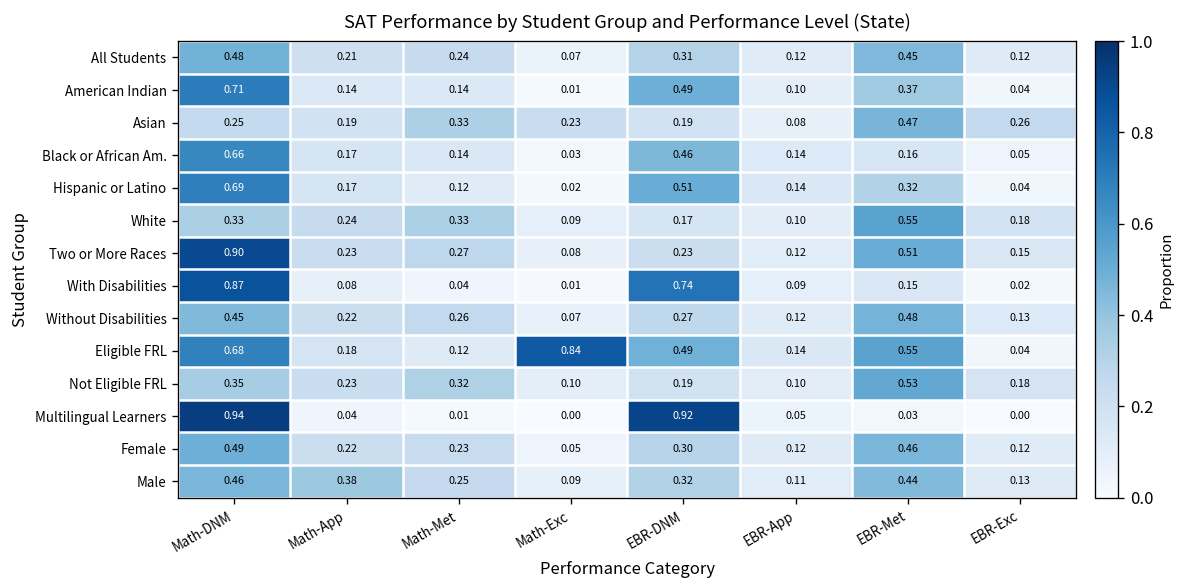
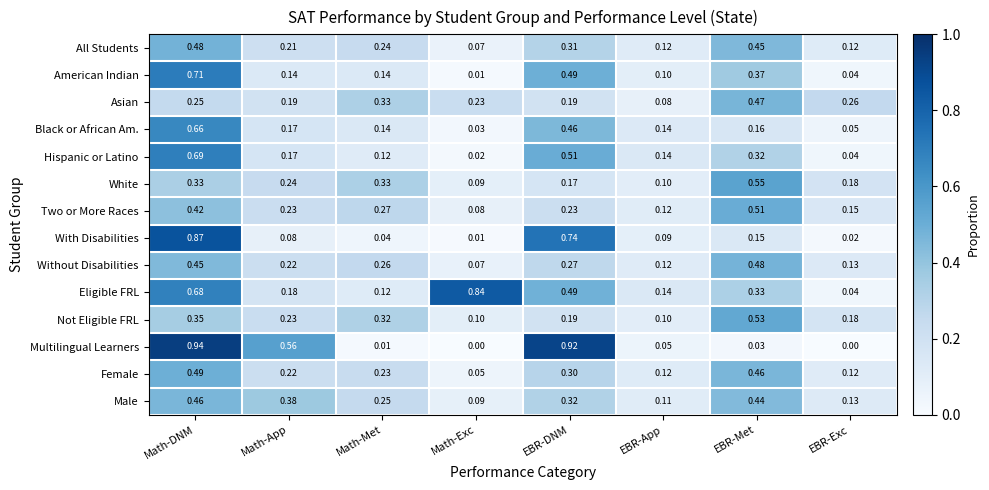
  {
    "All Students": {
      "Math-DNM": 0.48,
      "Math-App": 0.21,
      "Math-Met": 0.24,
      "Math-Exc": 0.07,
      "EBR-DNM": 0.31,
      "EBR-App": 0.12,
      "EBR-Met": 0.45,
      "EBR-Exc": 0.12
    },
    "American Indian": {
      "Math-DNM": 0.71,
      "Math-App": 0.14,
      "Math-Met": 0.14,
      "Math-Exc": 0.01,
      "EBR-DNM": 0.49,
      "EBR-App": 0.10,
      "EBR-Met": 0.37,
      "EBR-Exc": 0.04
    },
    "Asian": {
      "Math-DNM": 0.25,
      "Math-App": 0.19,
      "Math-Met": 0.33,
      "Math-Exc": 0.23,
      "EBR-DNM": 0.19,
      "EBR-App": 0.08,
      "EBR-Met": 0.47,
      "EBR-Exc": 0.26
    },
    "Black or African Am.": {
      "Math-DNM": 0.66,
      "Math-App": 0.17,
      "Math-Met": 0.14,
      "Math-Exc": 0.03,
      "EBR-DNM": 0.46,
      "EBR-App": 0.14,
      "EBR-Met": 0.16,
      "EBR-Exc": 0.05
    },
    "Hispanic or Latino": {
      "Math-DNM": 0.69,
      "Math-App": 0.17,
      "Math-Met": 0.12,
      "Math-Exc": 0.02,
      "EBR-DNM": 0.51,
      "EBR-App": 0.14,
      "EBR-Met": 0.32,
      "EBR-Exc": 0.04
    },
    "White": {
      "Math-DNM": 0.33,
      "Math-App": 0.24,
      "Math-Met": 0.33,
      "Math-Exc": 0.09,
      "EBR-DNM": 0.17,
      "EBR-App": 0.10,
      "EBR-Met": 0.55,
      "EBR-Exc": 0.18
    },
    "Two or More Races": {
-     "Math-DNM": 0.90,
+     "Math-DNM": 0.42,
      "Math-App": 0.23,
      "Math-Met": 0.27,
      "Math-Exc": 0.08,
      "EBR-DNM": 0.23,
      "EBR-App": 0.12,
      "EBR-Met": 0.51,
      "EBR-Exc": 0.15
    },
    "With Disabilities": {
      "Math-DNM": 0.87,
      "Math-App": 0.08,
      "Math-Met": 0.04,
      "Math-Exc": 0.01,
      "EBR-DNM": 0.74,
      "EBR-App": 0.09,
      "EBR-Met": 0.15,
      "EBR-Exc": 0.02
    },
    "Without Disabilities": {
      "Math-DNM": 0.45,
      "Math-App": 0.22,
      "Math-Met": 0.26,
      "Math-Exc": 0.07,
      "EBR-DNM": 0.27,
      "EBR-App": 0.12,
      "EBR-Met": 0.48,
      "EBR-Exc": 0.13
    },
    "Eligible FRL": {
      "Math-DNM": 0.68,
      "Math-App": 0.18,
      "Math-Met": 0.12,
      "Math-Exc": 0.84,
      "EBR-DNM": 0.49,
      "EBR-App": 0.14,
-     "EBR-Met": 0.55,
+     "EBR-Met": 0.33,
      "EBR-Exc": 0.04
    },
    "Not Eligible FRL": {
      "Math-DNM": 0.35,
      "Math-App": 0.23,
      "Math-Met": 0.32,
      "Math-Exc": 0.10,
      "EBR-DNM": 0.19,
      "EBR-App": 0.10,
      "EBR-Met": 0.53,
      "EBR-Exc": 0.18
    },
    "Multilingual Learners": {
      "Math-DNM": 0.94,
-     "Math-App": 0.04,
+     "Math-App": 0.56,
      "Math-Met": 0.01,
      "Math-Exc": 0.00,
      "EBR-DNM": 0.92,
      "EBR-App": 0.05,
      "EBR-Met": 0.03,
      "EBR-Exc": 0.00
    },
    "Female": {
      "Math-DNM": 0.49,
      "Math-App": 0.22,
      "Math-Met": 0.23,
      "Math-Exc": 0.05,
      "EBR-DNM": 0.30,
      "EBR-App": 0.12,
      "EBR-Met": 0.46,
      "EBR-Exc": 0.12
    },
    "Male": {
      "Math-DNM": 0.46,
      "Math-App": 0.38,
      "Math-Met": 0.25,
      "Math-Exc": 0.09,
      "EBR-DNM": 0.32,
      "EBR-App": 0.11,
      "EBR-Met": 0.44,
      "EBR-Exc": 0.13
    }
  }
